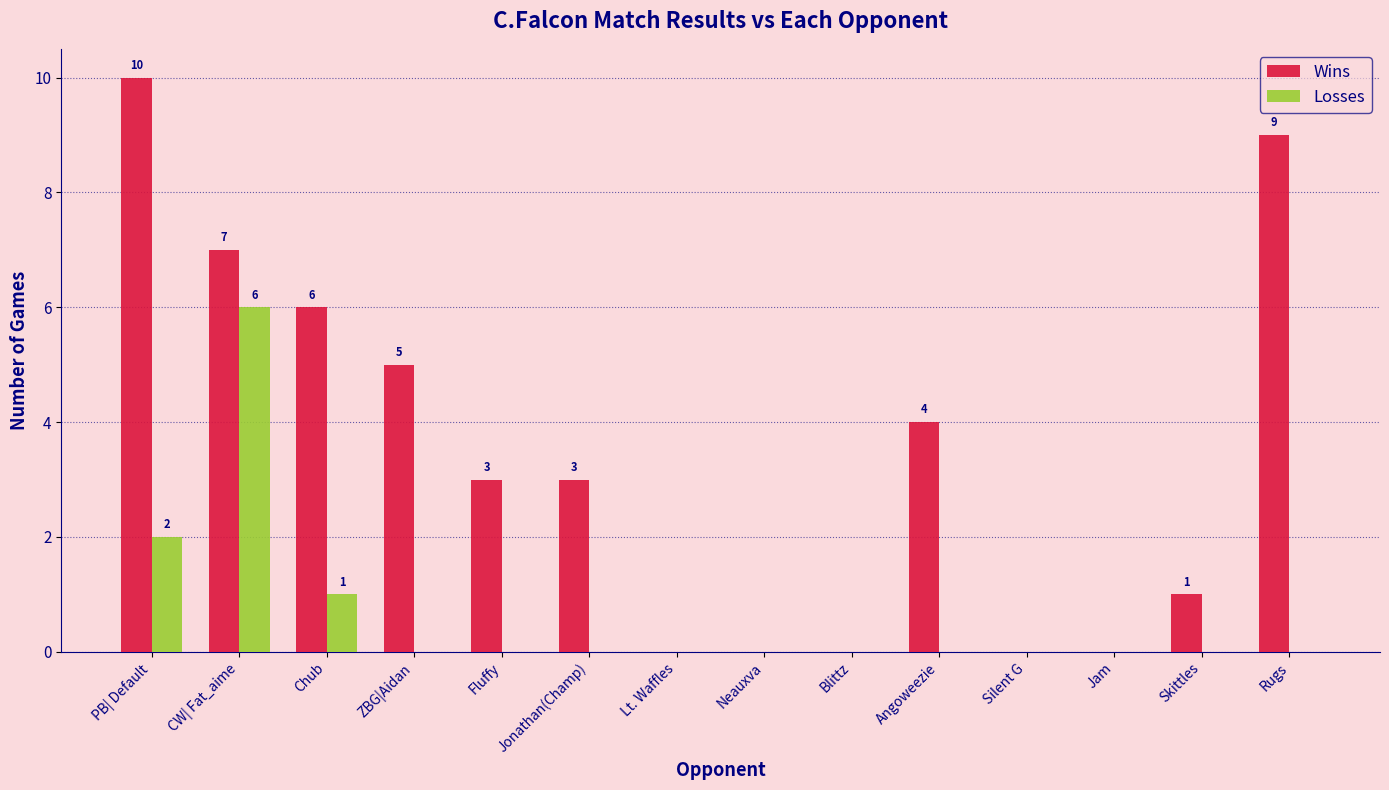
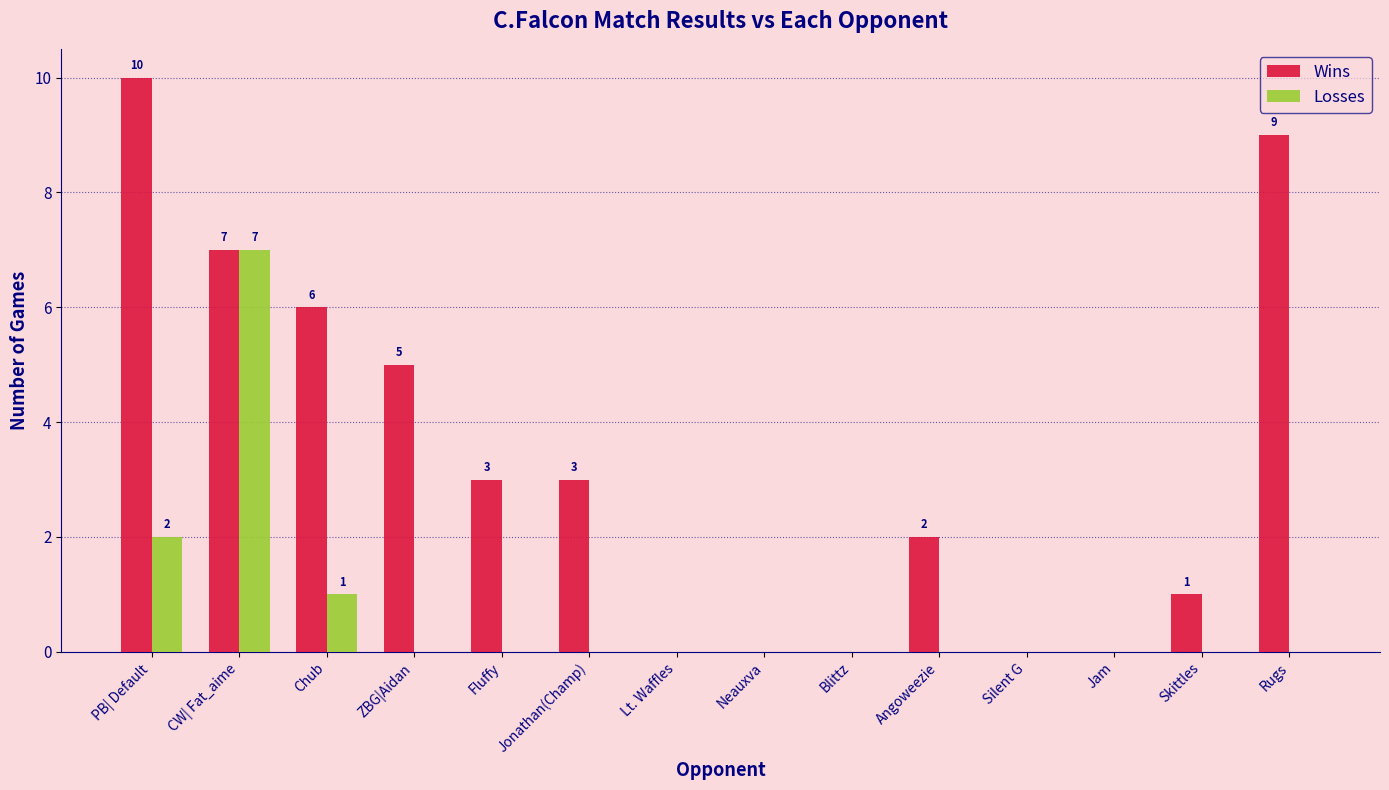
  {
    "Wins": {
      "PB| Default": 10,
      "CW| Fat_aime": 7,
      "Chub": 6,
      "ZBG|Aidan": 5,
      "Fluffy": 3,
      "Jonathan(Champ)": 3,
-     "Angoweezie": 4,
+     "Angoweezie": 2,
      "Skittles": 1,
      "Rugs": 9
    },
    "Losses": {
      "PB| Default": 2,
-     "CW| Fat_aime": 6,
+     "CW| Fat_aime": 7,
      "Chub": 1
    }
  }
